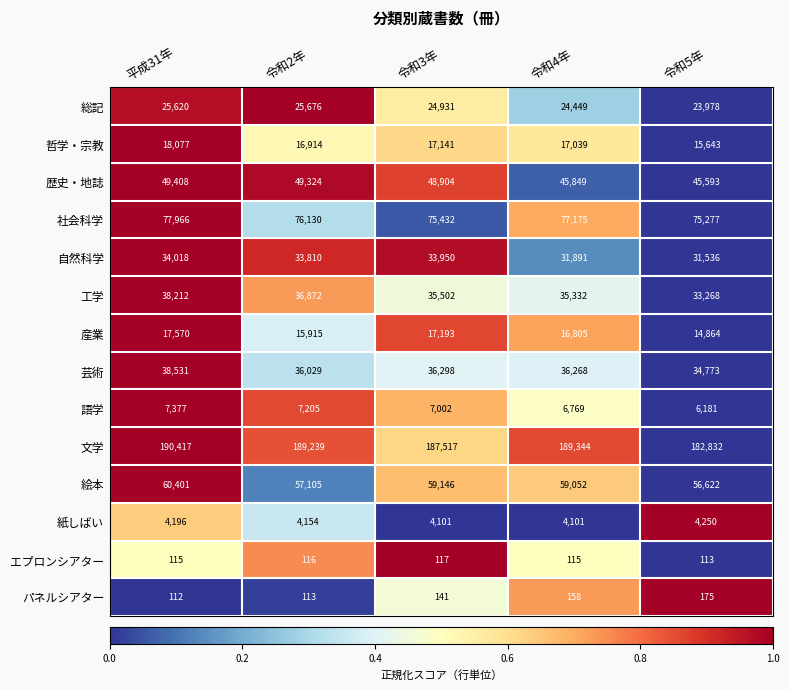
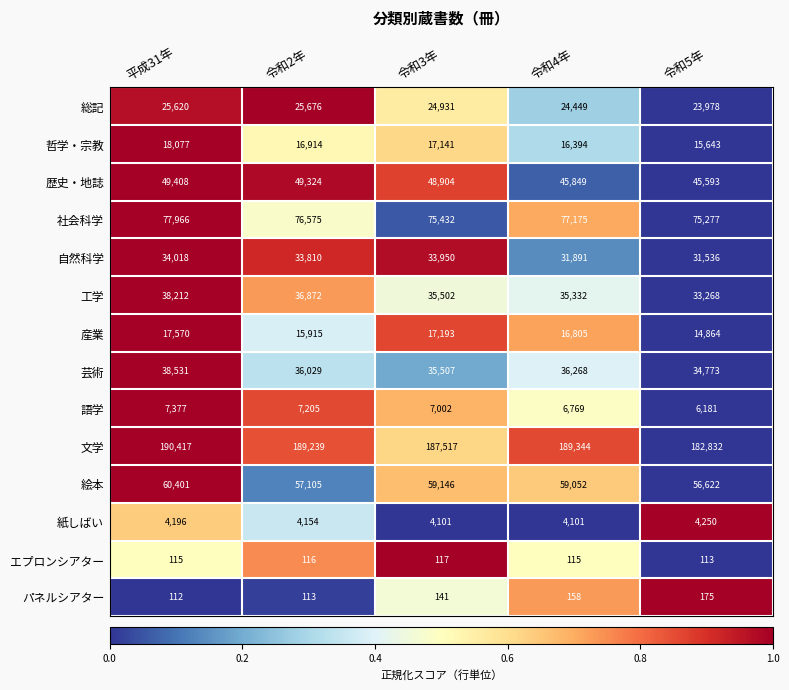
  {
    "総記": {
      "平成31年": "25,620",
      "令和2年": "25,676",
      "令和3年": "24,931",
      "令和4年": "24,449",
      "令和5年": "23,978"
    },
    "哲学・宗教": {
      "平成31年": "18,077",
      "令和2年": "16,914",
      "令和3年": "17,141",
-     "令和4年": "17,039",
+     "令和4年": "16,394",
      "令和5年": "15,643"
    },
    "歴史・地誌": {
      "平成31年": "49,408",
      "令和2年": "49,324",
      "令和3年": "48,904",
      "令和4年": "45,849",
      "令和5年": "45,593"
    },
    "社会科学": {
      "平成31年": "77,966",
-     "令和2年": "76,130",
+     "令和2年": "76,575",
      "令和3年": "75,432",
      "令和4年": "77,175",
      "令和5年": "75,277"
    },
    "自然科学": {
      "平成31年": "34,018",
      "令和2年": "33,810",
      "令和3年": "33,950",
      "令和4年": "31,891",
      "令和5年": "31,536"
    },
    "工学": {
      "平成31年": "38,212",
      "令和2年": "36,872",
      "令和3年": "35,502",
      "令和4年": "35,332",
      "令和5年": "33,268"
    },
    "産業": {
      "平成31年": "17,570",
      "令和2年": "15,915",
      "令和3年": "17,193",
      "令和4年": "16,805",
      "令和5年": "14,864"
    },
    "芸術": {
      "平成31年": "38,531",
      "令和2年": "36,029",
-     "令和3年": "36,298",
+     "令和3年": "35,507",
      "令和4年": "36,268",
      "令和5年": "34,773"
    },
    "語学": {
      "平成31年": "7,377",
      "令和2年": "7,205",
      "令和3年": "7,002",
      "令和4年": "6,769",
      "令和5年": "6,181"
    },
    "文学": {
      "平成31年": "190,417",
      "令和2年": "189,239",
      "令和3年": "187,517",
      "令和4年": "189,344",
      "令和5年": "182,832"
    },
    "絵本": {
      "平成31年": "60,401",
      "令和2年": "57,105",
      "令和3年": "59,146",
      "令和4年": "59,052",
      "令和5年": "56,622"
    },
    "紙しばい": {
      "平成31年": "4,196",
      "令和2年": "4,154",
      "令和3年": "4,101",
      "令和4年": "4,101",
      "令和5年": "4,250"
    },
    "エプロンシアター": {
      "平成31年": "115",
      "令和2年": "116",
      "令和3年": "117",
      "令和4年": "115",
      "令和5年": "113"
    },
    "パネルシアター": {
      "平成31年": "112",
      "令和2年": "113",
      "令和3年": "141",
      "令和4年": "158",
      "令和5年": "175"
    }
  }
